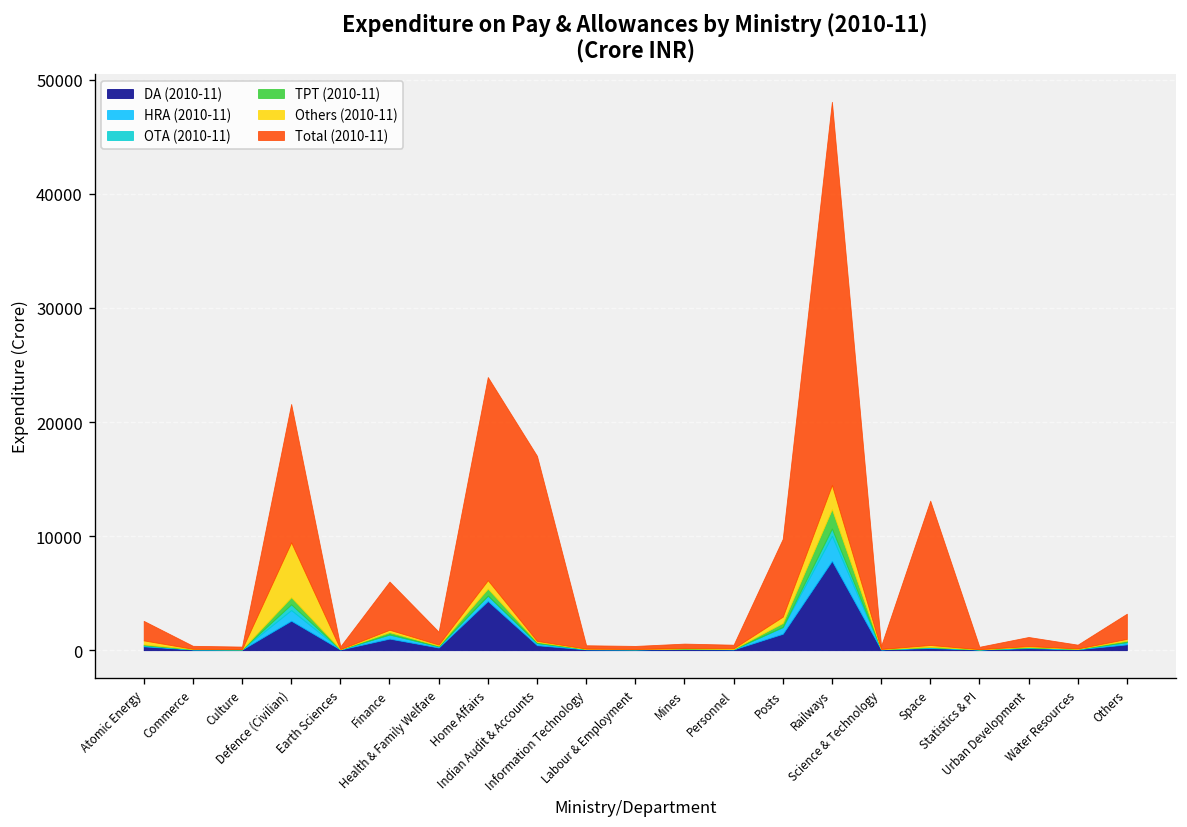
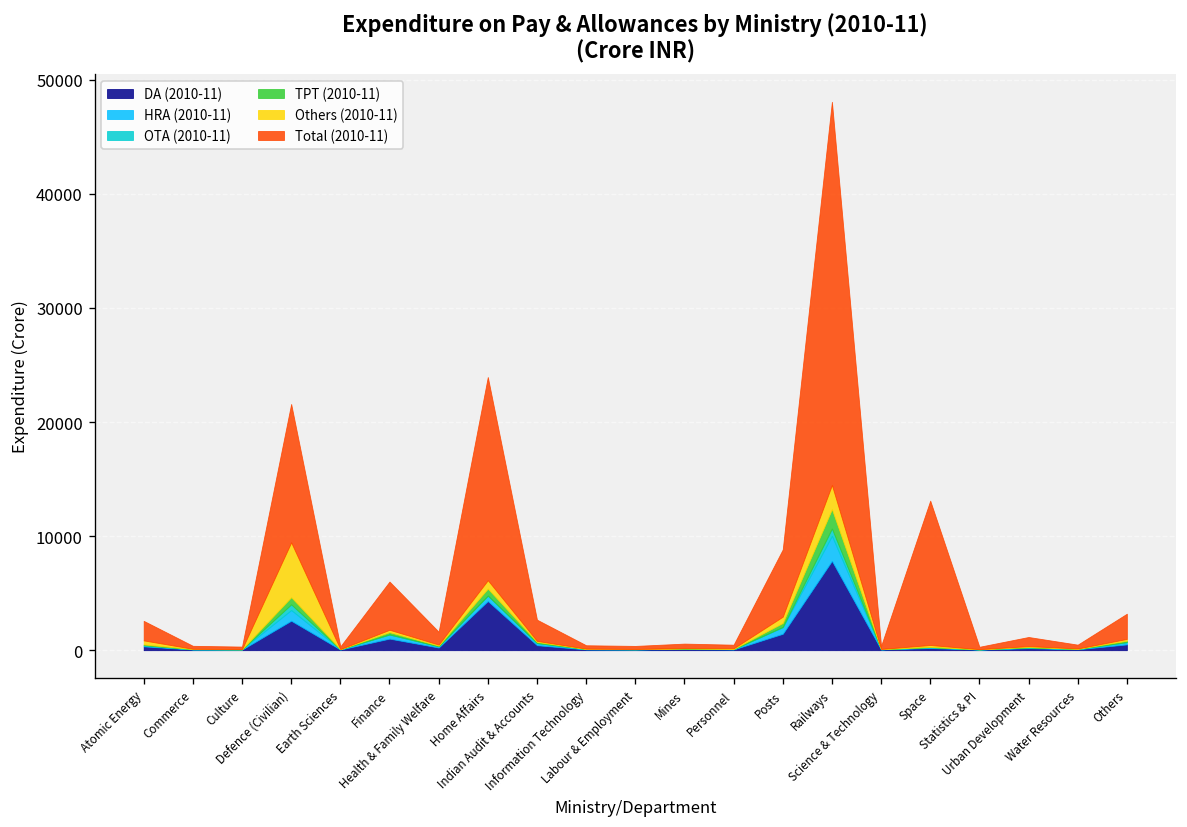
  {
    "DA (2010-11)": {
      "Defence (Civilian)": 3000,
      "Finance": 1000,
      "Home Affairs": 4000,
      "Posts": 1000,
      "Railways": 8000
    },
    "TPT (2010-11)": {
      "Defence (Civilian)": 1000,
      "Home Affairs": 1000,
      "Posts": 0,
      "Railways": 2000
    },
    "Others (2010-11)": {
      "Atomic Energy": 0,
      "Defence (Civilian)": 5000,
      "Home Affairs": 1000,
      "Posts": 1000,
      "Railways": 2000
    },
    "Total (2010-11)": {
      "Atomic Energy": 2000,
      "Defence (Civilian)": 12000,
      "Finance": 4000,
      "Health & Family Welfare": 1000,
      "Home Affairs": 18000,
-     "Indian Audit & Accounts": 16000,
+     "Indian Audit & Accounts": 2000,
      "Information Technology": 0,
      "Mines": 0,
      "Personnel": 0,
-     "Posts": 7000,
+     "Posts": 6000,
      "Railways": 34000,
      "Space": 13000,
      "Urban Development": 1000,
      "Water Resources": 0,
      "Others": 2000
    }
  }
